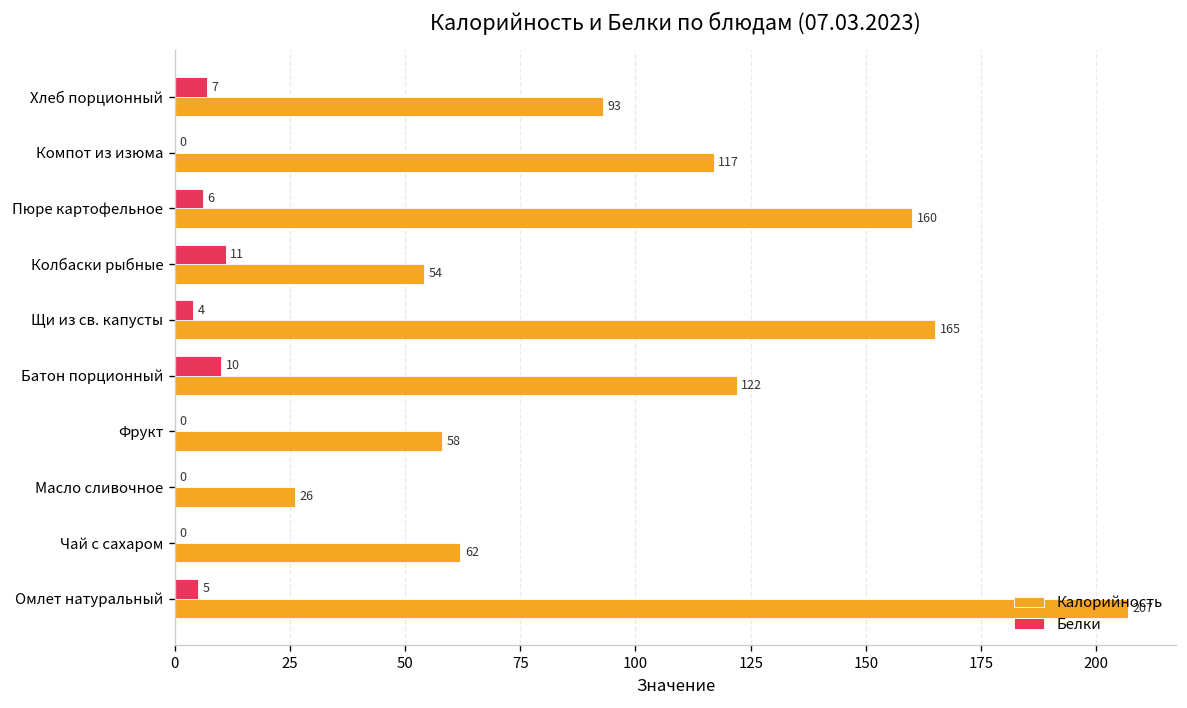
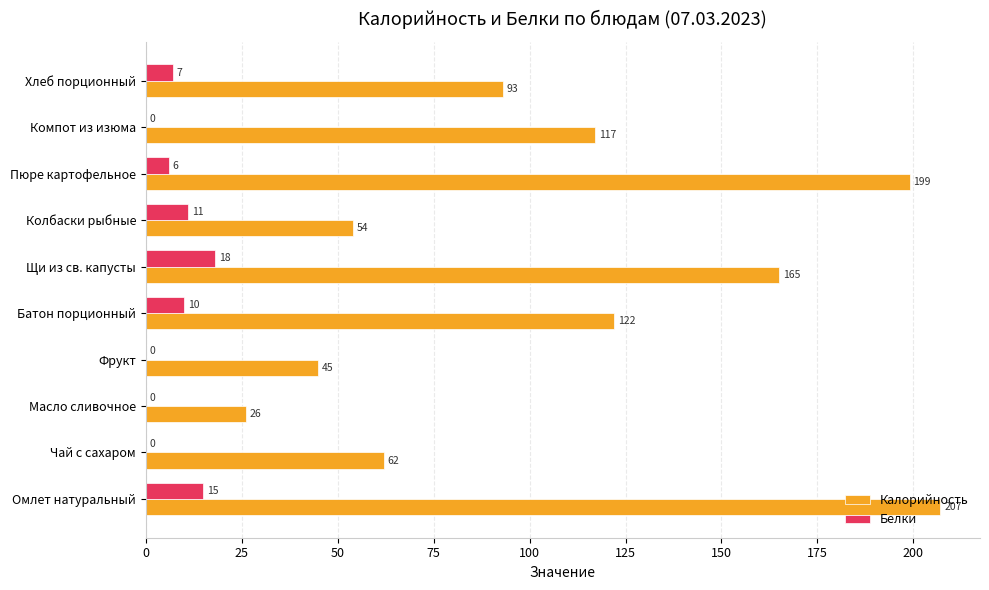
  {
    "Калорийность": {
      "Хлеб порционный": 93,
      "Компот из изюма": 117,
-     "Пюре картофельное": 160,
+     "Пюре картофельное": 199,
      "Колбаски рыбные": 54,
      "Щи из св. капусты": 165,
      "Батон порционный": 122,
-     "Фрукт": 58,
+     "Фрукт": 45,
      "Масло сливочное": 26,
      "Чай с сахаром": 62,
      "Омлет натуральный": 207
    },
    "Белки": {
      "Хлеб порционный": 7,
      "Компот из изюма": 0,
      "Пюре картофельное": 6,
      "Колбаски рыбные": 11,
-     "Щи из св. капусты": 4,
+     "Щи из св. капусты": 18,
      "Батон порционный": 10,
      "Фрукт": 0,
      "Масло сливочное": 0,
      "Чай с сахаром": 0,
-     "Омлет натуральный": 5
+     "Омлет натуральный": 15
    }
  }
